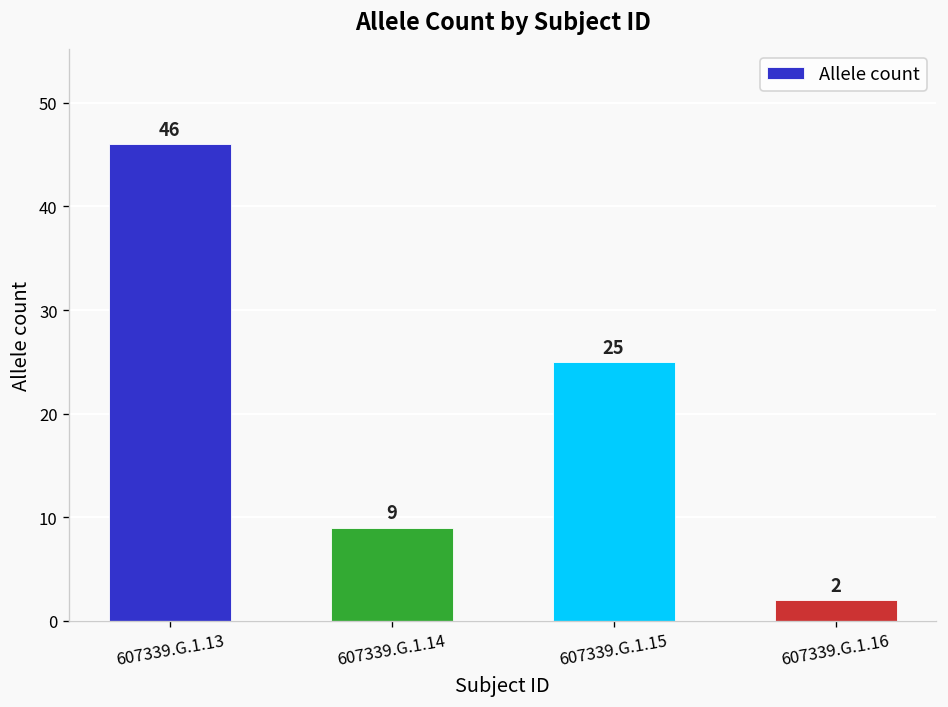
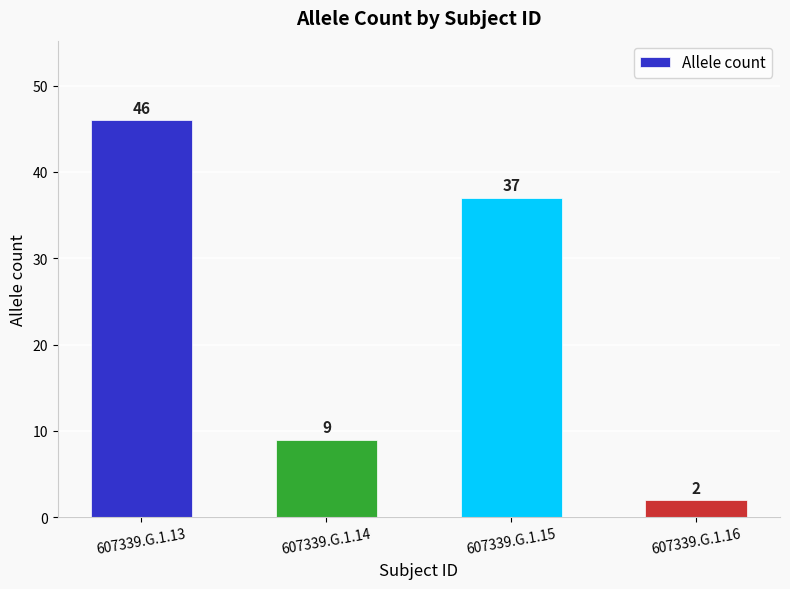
  {
    "607339.G.1.13": 46,
    "607339.G.1.14": 9,
-   "607339.G.1.15": 25,
+   "607339.G.1.15": 37,
    "607339.G.1.16": 2
  }
